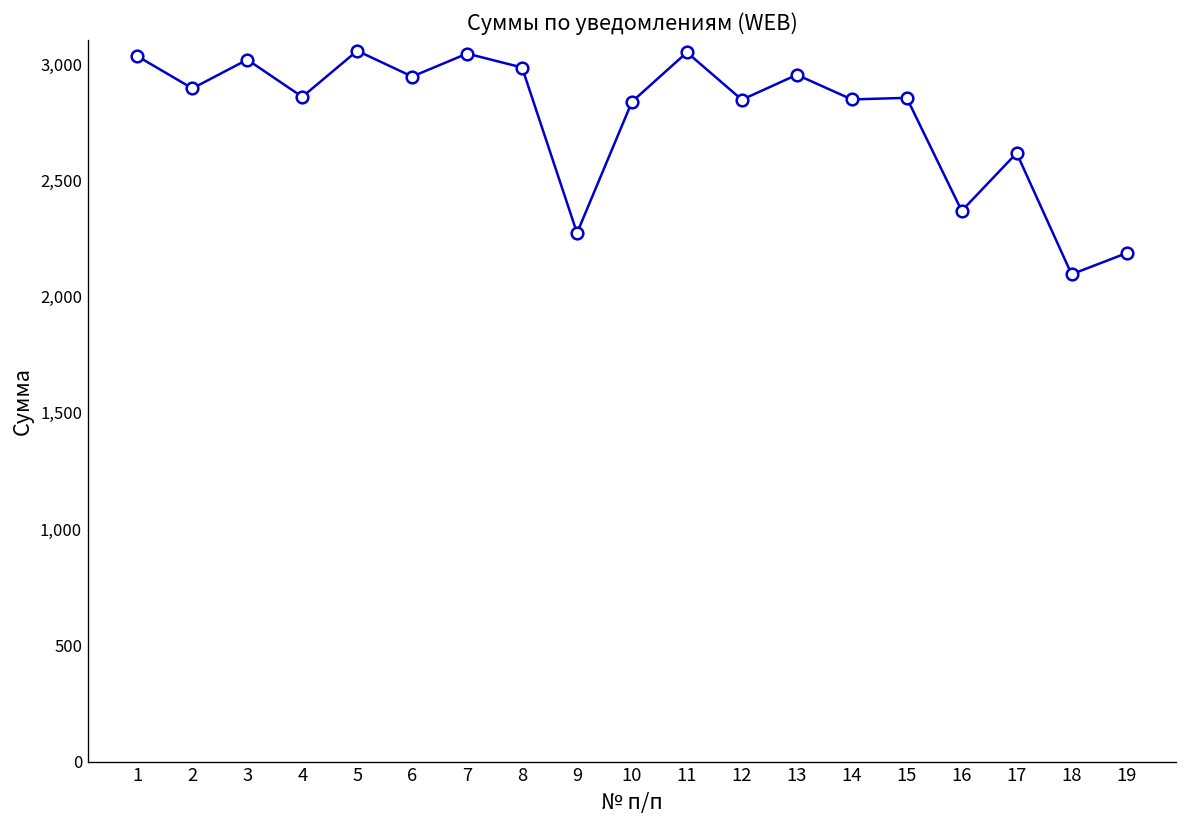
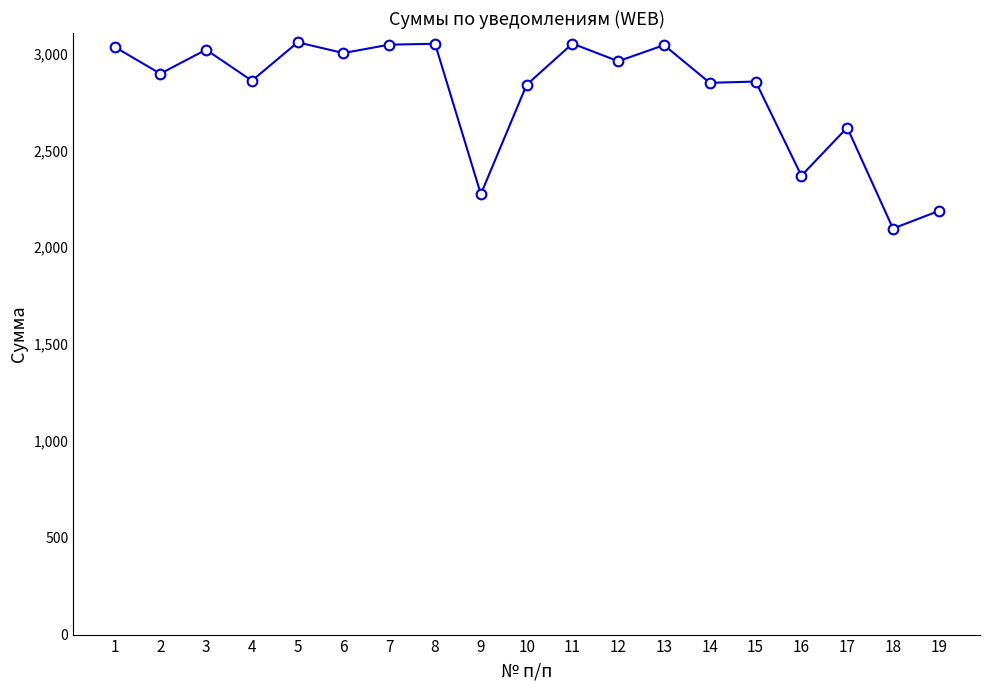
  {
    "1": "3,030",
    "2": "2,900",
    "3": "3,020",
    "4": "2,860",
    "5": "3,060",
-   "6": "2,950",
+   "6": "3,000",
    "7": "3,050",
-   "8": "2,990",
+   "8": "3,050",
    "9": "2,270",
    "10": "2,840",
    "11": "3,050",
-   "12": "2,850",
-   "13": "2,950",
+   "12": "2,960",
+   "13": "3,040",
    "14": "2,850",
    "15": "2,860",
    "16": "2,370",
    "17": "2,620",
    "18": "2,100",
    "19": "2,190"
  }
